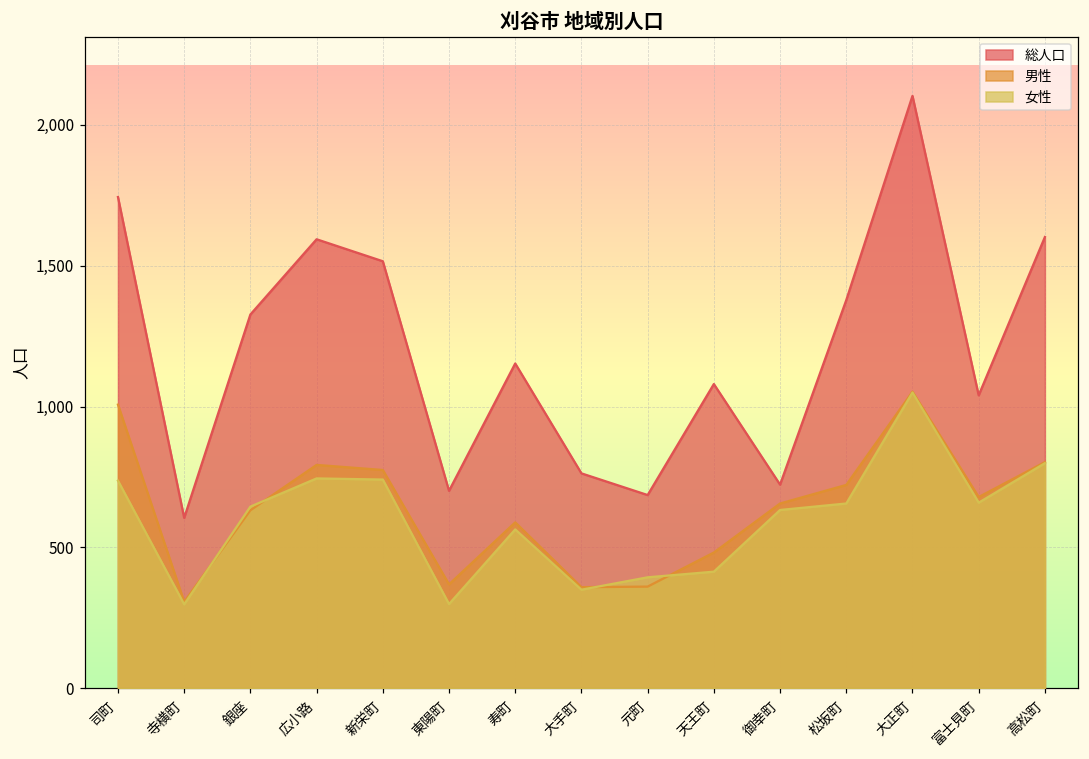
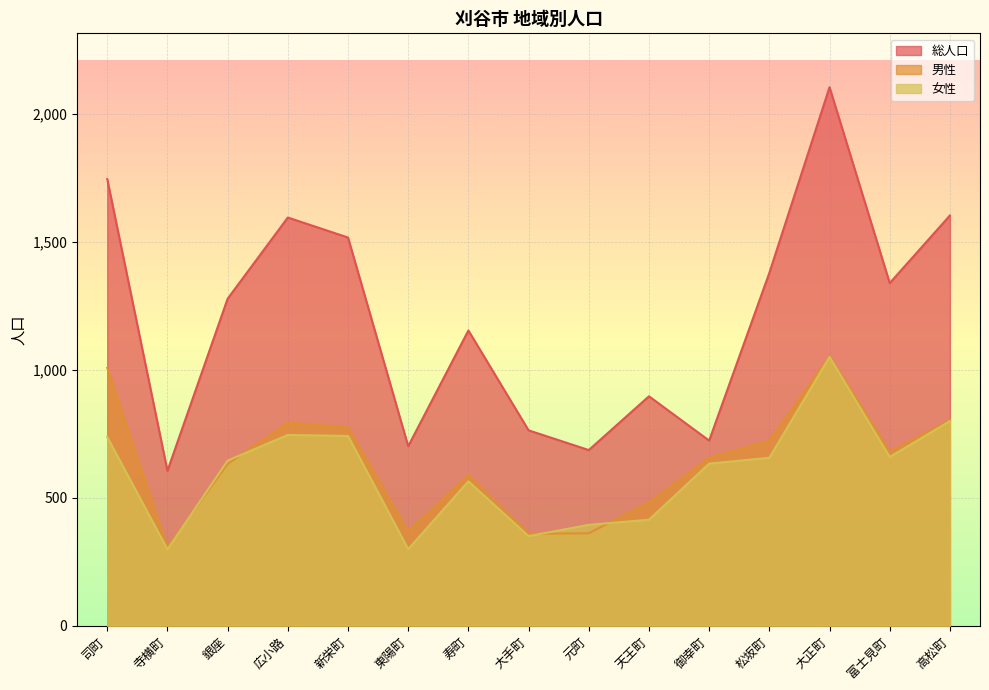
  {
    "総人口": {
      "司町": "1,740",
      "寺横町": "610",
-     "銀座": "1,330",
+     "銀座": "1,280",
      "広小路": "1,590",
      "新栄町": "1,520",
      "東陽町": "700",
      "寿町": "1,150",
      "大手町": "760",
      "元町": "690",
-     "天王町": "1,080",
+     "天王町": "900",
      "御幸町": "720",
      "松坂町": "1,380",
      "大正町": "2,100",
-     "富士見町": "1,040",
+     "富士見町": "1,340",
      "高松町": "1,600"
    }
  }
